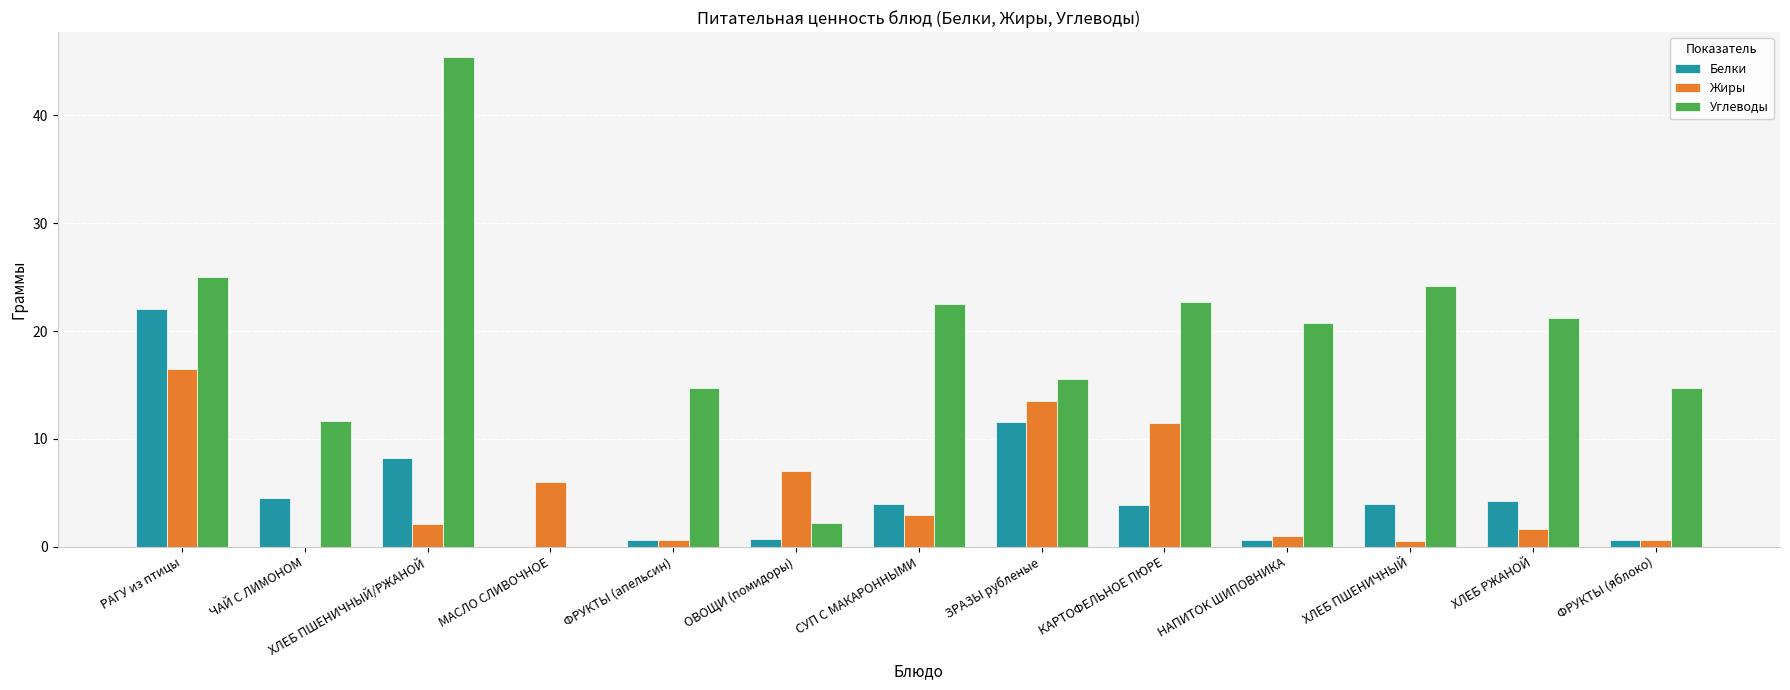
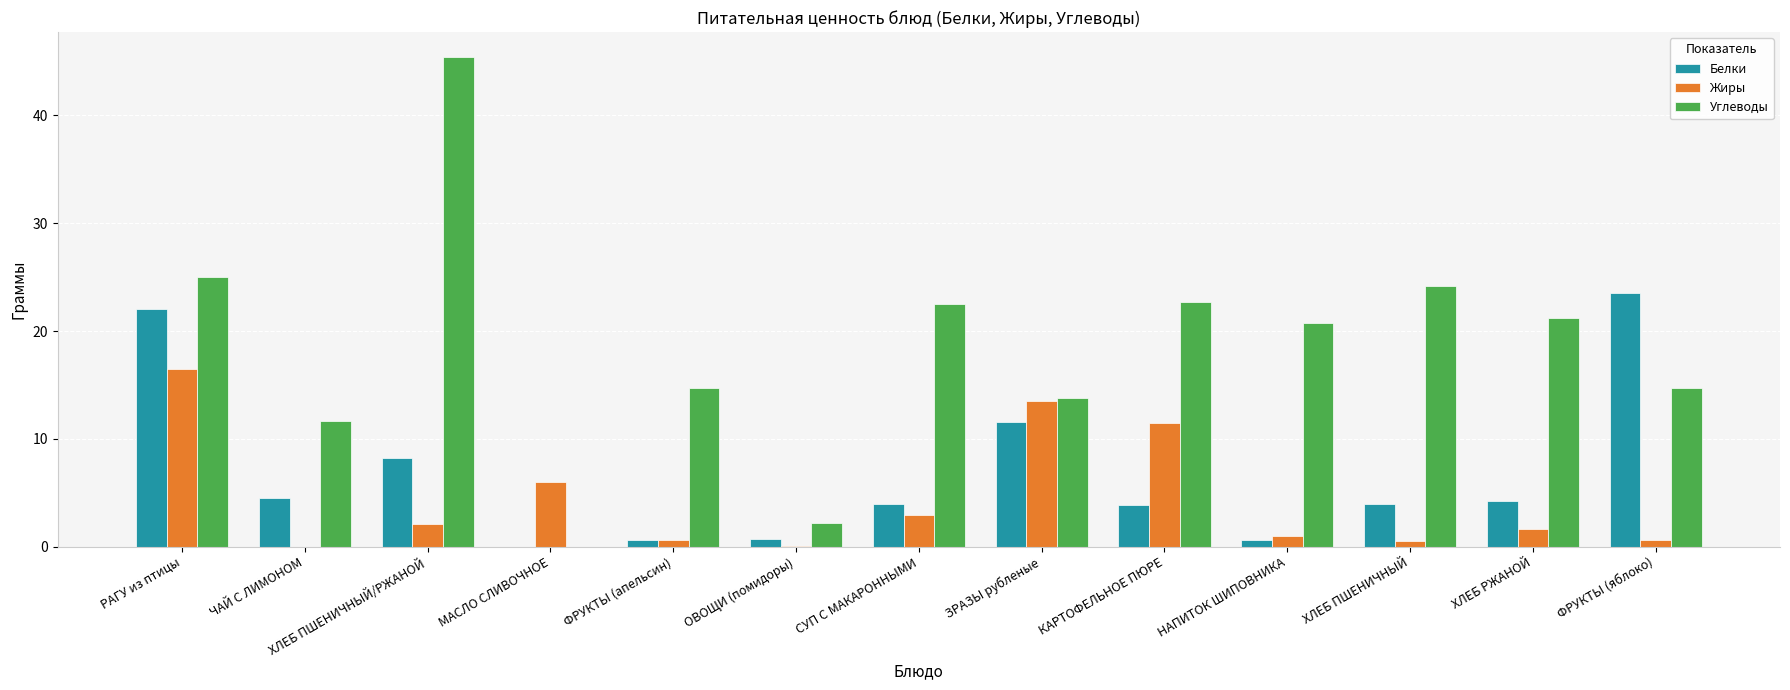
  {
    "Белки": {
      "РАГУ из птицы": 22.0,
      "ЧАЙ С ЛИМОНОМ": 4.5,
      "ХЛЕБ ПШЕНИЧНЫЙ/РЖАНОЙ": 8.3,
      "МАСЛО СЛИВОЧНОЕ": 0.0,
      "ФРУКТЫ (апельсин)": 0.6,
      "ОВОЩИ (помидоры)": 0.7,
      "СУП С МАКАРОННЫМИ": 4.0,
      "ЗРАЗЫ рубленые": 11.6,
      "КАРТОФЕЛЬНОЕ ПЮРЕ": 3.9,
      "НАПИТОК ШИПОВНИКА": 0.7,
      "ХЛЕБ ПШЕНИЧНЫЙ": 4.0,
      "ХЛЕБ РЖАНОЙ": 4.3,
-     "ФРУКТЫ (яблоко)": 0.6
+     "ФРУКТЫ (яблоко)": 23.5
    },
    "Жиры": {
      "РАГУ из птицы": 16.5,
      "ЧАЙ С ЛИМОНОМ": 0.0,
      "ХЛЕБ ПШЕНИЧНЫЙ/РЖАНОЙ": 2.2,
      "МАСЛО СЛИВОЧНОЕ": 6.0,
      "ФРУКТЫ (апельсин)": 0.6,
-     "ОВОЩИ (помидоры)": 7.0,
+     "ОВОЩИ (помидоры)": 0.1,
      "СУП С МАКАРОННЫМИ": 2.9,
      "ЗРАЗЫ рубленые": 13.5,
      "КАРТОФЕЛЬНОЕ ПЮРЕ": 11.5,
      "НАПИТОК ШИПОВНИКА": 1.0,
      "ХЛЕБ ПШЕНИЧНЫЙ": 0.5,
      "ХЛЕБ РЖАНОЙ": 1.7,
      "ФРУКТЫ (яблоко)": 0.6
    },
    "Углеводы": {
      "РАГУ из птицы": 25.0,
      "ЧАЙ С ЛИМОНОМ": 11.7,
      "ХЛЕБ ПШЕНИЧНЫЙ/РЖАНОЙ": 45.5,
      "МАСЛО СЛИВОЧНОЕ": 0.0,
      "ФРУКТЫ (апельсин)": 14.7,
      "ОВОЩИ (помидоры)": 2.2,
      "СУП С МАКАРОННЫМИ": 22.5,
-     "ЗРАЗЫ рубленые": 15.5,
+     "ЗРАЗЫ рубленые": 13.8,
      "КАРТОФЕЛЬНОЕ ПЮРЕ": 22.7,
      "НАПИТОК ШИПОВНИКА": 20.8,
      "ХЛЕБ ПШЕНИЧНЫЙ": 24.2,
      "ХЛЕБ РЖАНОЙ": 21.3,
      "ФРУКТЫ (яблоко)": 14.7
    }
  }
